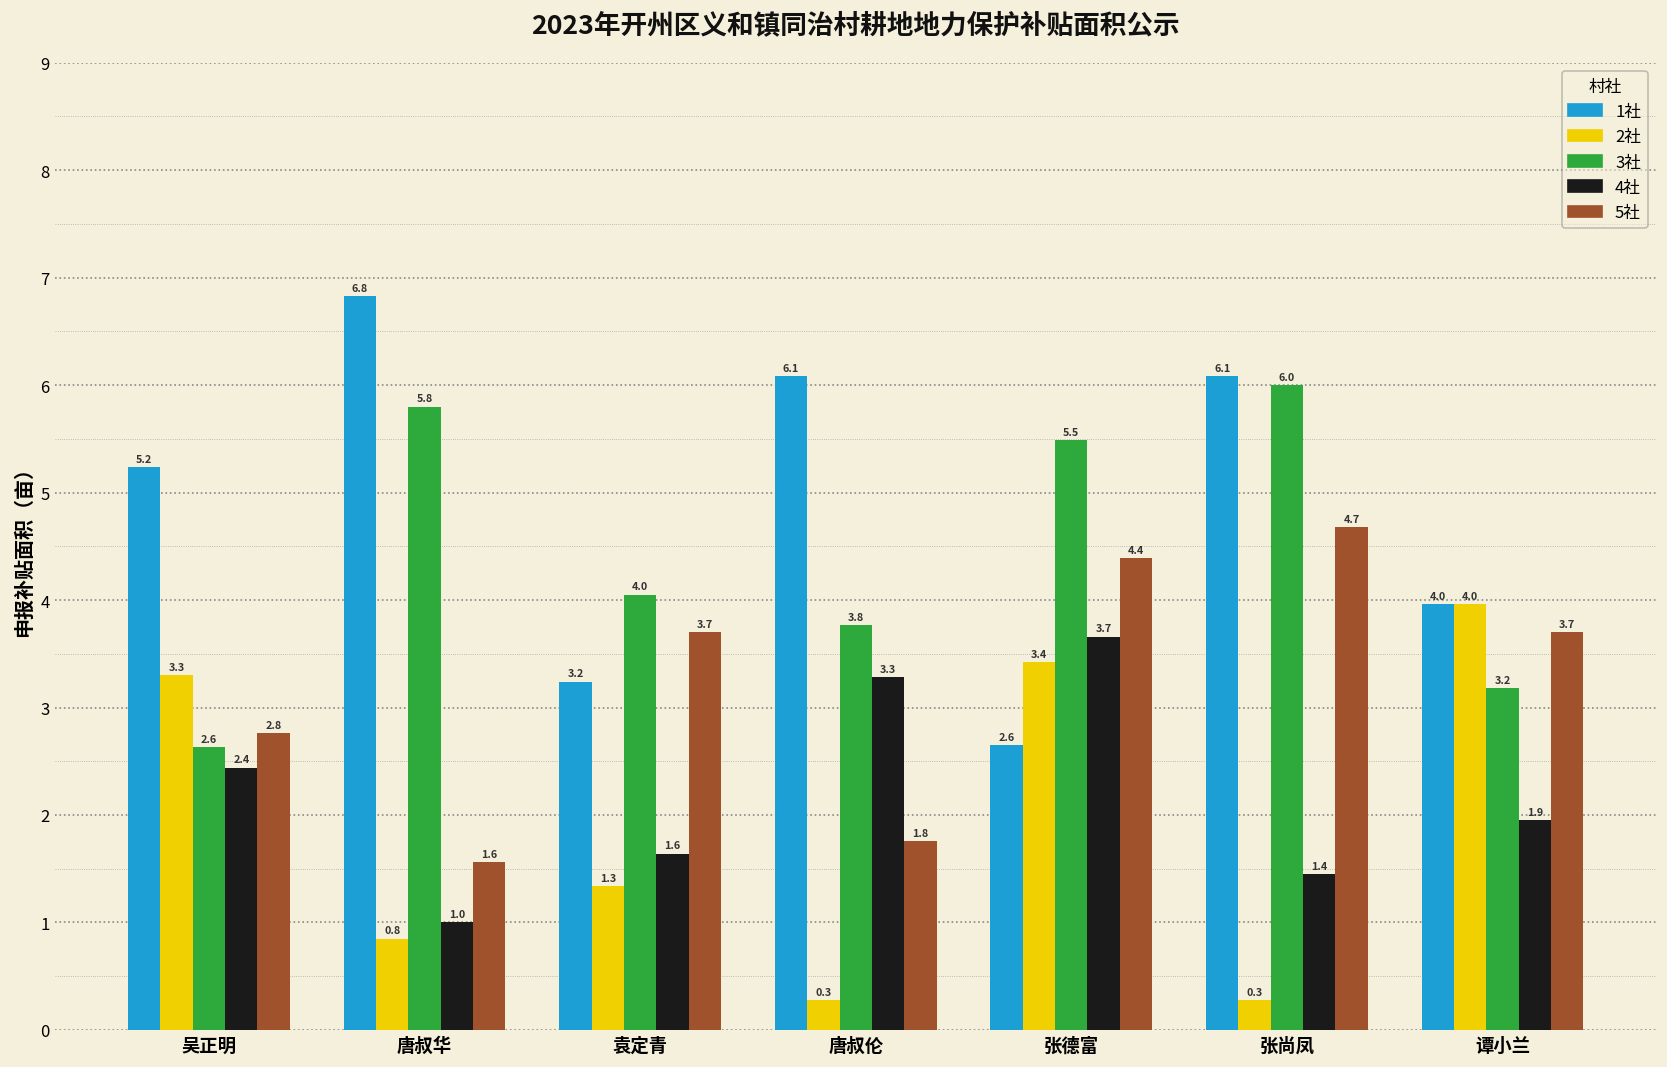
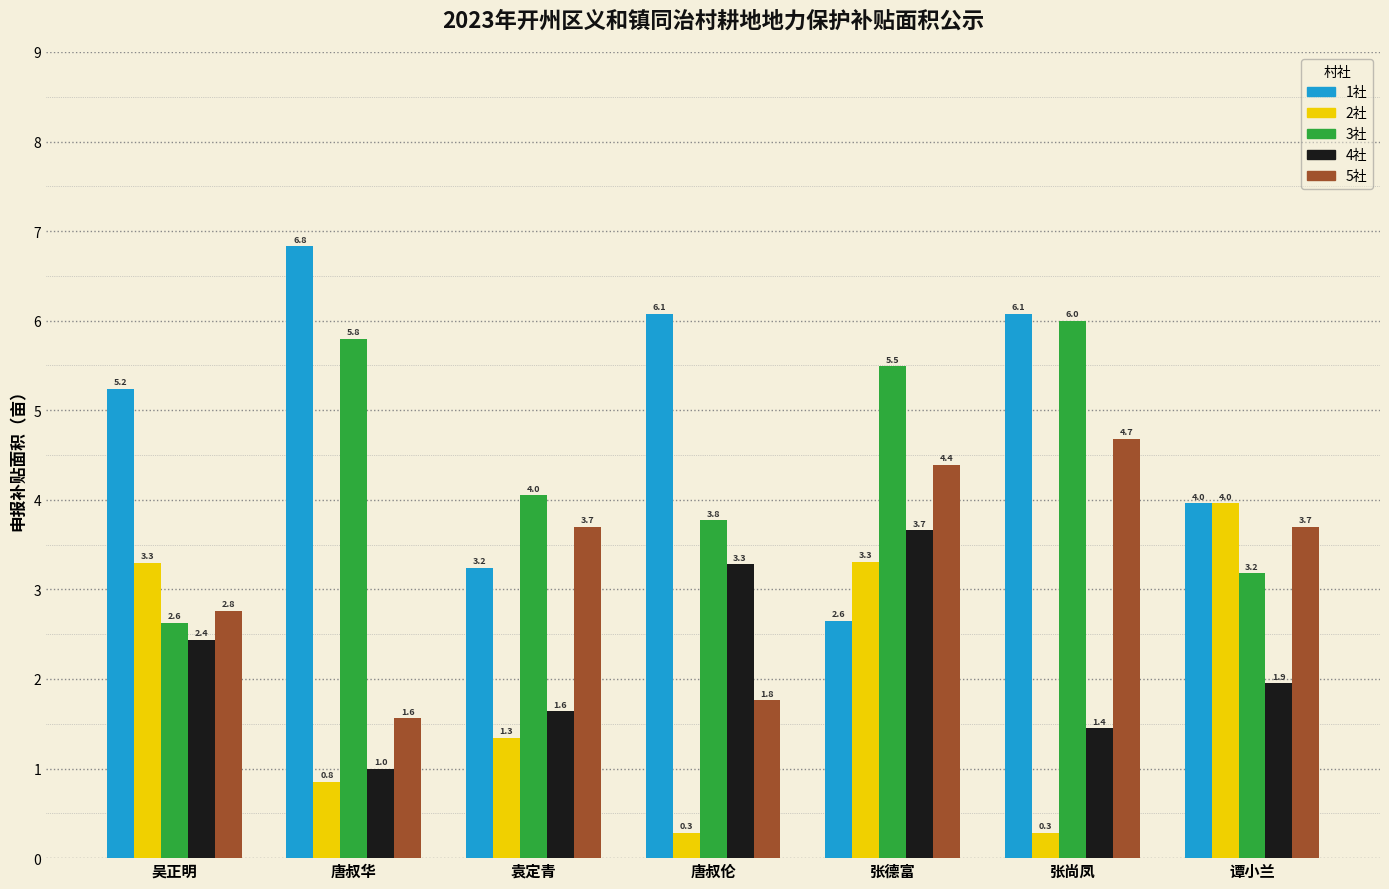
  {
    "1社": {
      "吴正明": 5.2,
      "唐叔华": 6.8,
      "袁定青": 3.2,
      "唐叔伦": 6.1,
      "张德富": 2.6,
      "张尚凤": 6.1,
      "谭小兰": 4.0
    },
    "2社": {
      "吴正明": 3.3,
      "唐叔华": 0.8,
      "袁定青": 1.3,
      "唐叔伦": 0.3,
-     "张德富": 3.4,
+     "张德富": 3.3,
      "张尚凤": 0.3,
      "谭小兰": 4.0
    },
    "3社": {
      "吴正明": 2.6,
      "唐叔华": 5.8,
      "袁定青": 4.0,
      "唐叔伦": 3.8,
      "张德富": 5.5,
      "张尚凤": 6.0,
      "谭小兰": 3.2
    },
    "4社": {
      "吴正明": 2.4,
      "唐叔华": 1.0,
      "袁定青": 1.6,
      "唐叔伦": 3.3,
      "张德富": 3.7,
      "张尚凤": 1.4,
      "谭小兰": 1.9
    },
    "5社": {
      "吴正明": 2.8,
      "唐叔华": 1.6,
      "袁定青": 3.7,
      "唐叔伦": 1.8,
      "张德富": 4.4,
      "张尚凤": 4.7,
      "谭小兰": 3.7
    }
  }
